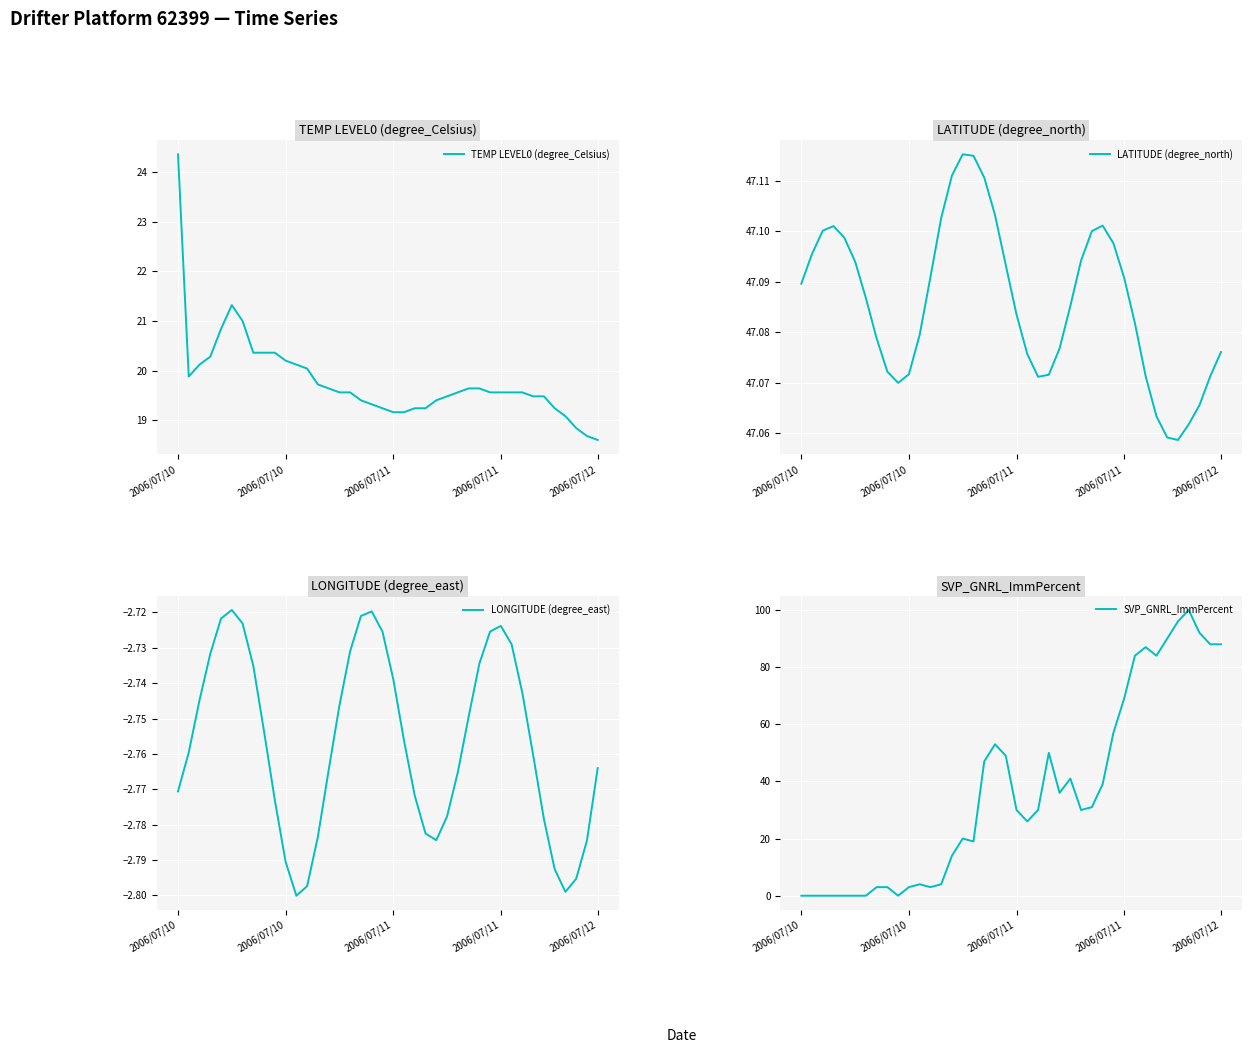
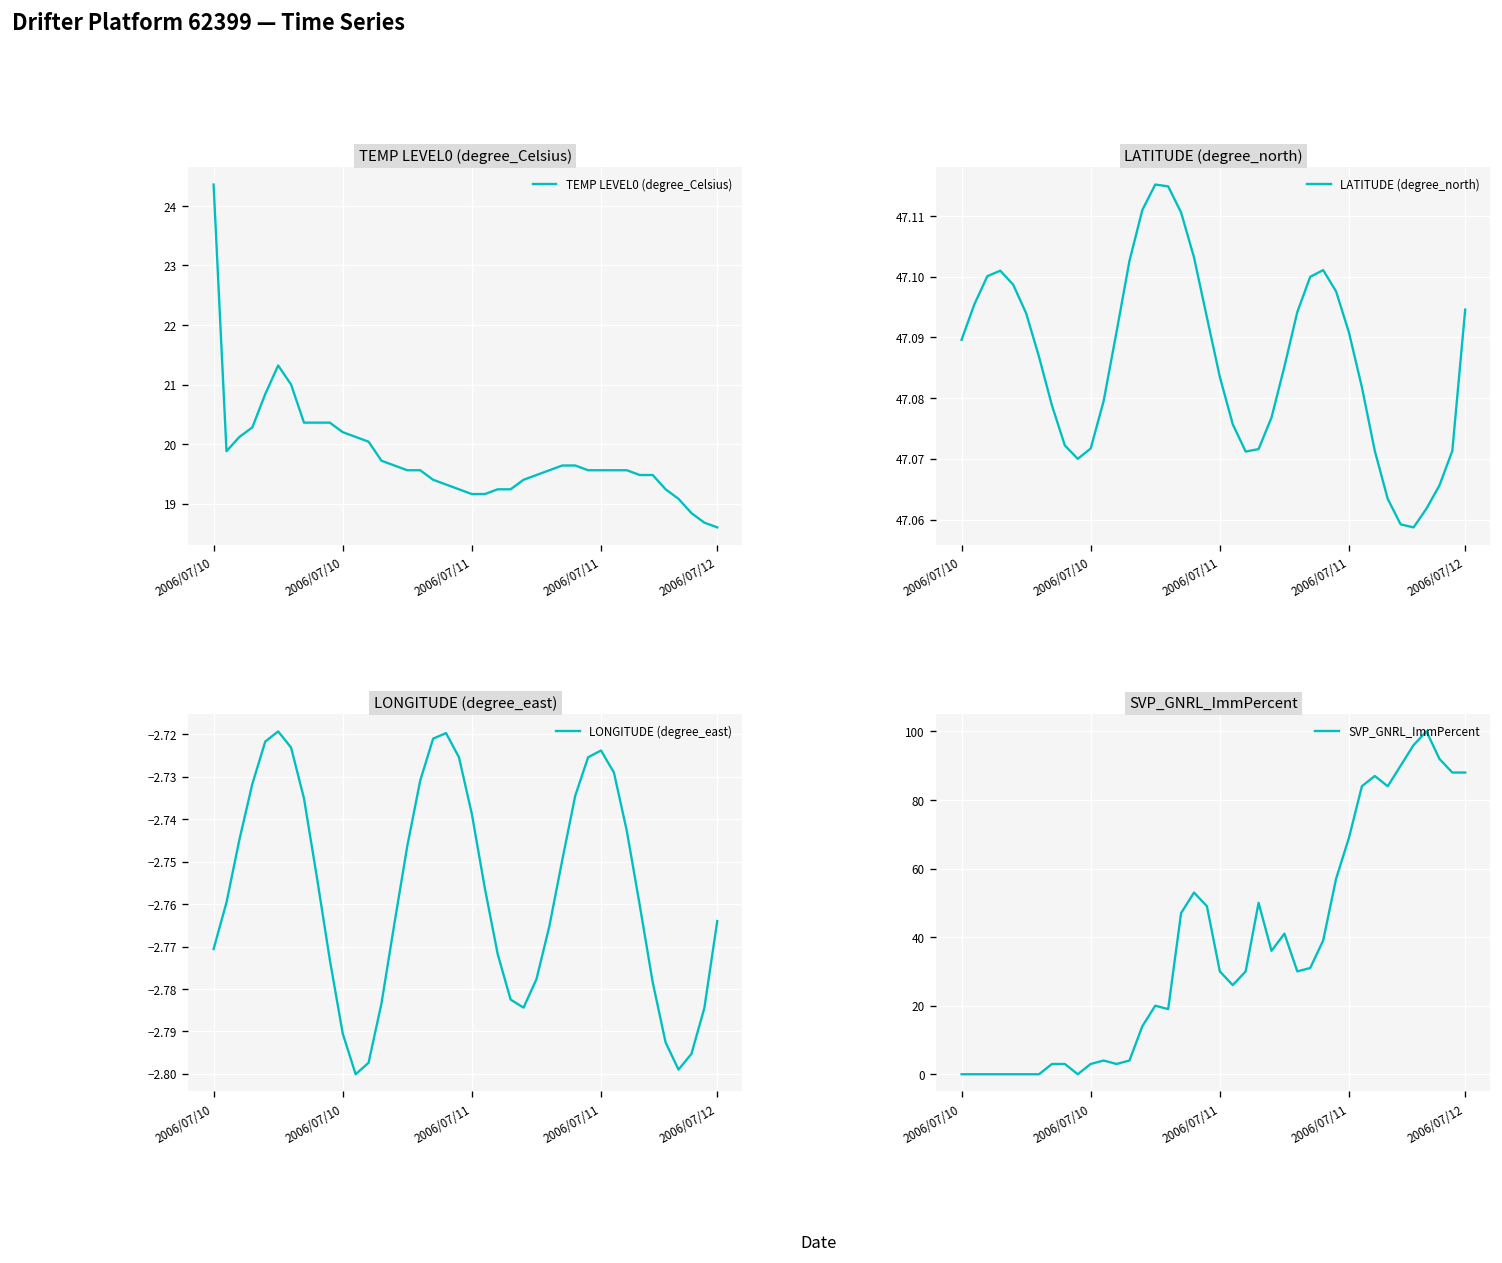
  {
    "TEMP LEVEL0 (degree_Celsius)": {
      "2006/07/12": 18.6
    },
    "LATITUDE (degree_north)": {
-     "2006/07/12": 47.076
+     "2006/07/12": 47.095
    },
    "LONGITUDE (degree_east)": {
      "2006/07/12": -2.764
    },
    "SVP_GNRL_ImmPercent": {
      "2006/07/12": 88
    }
  }
